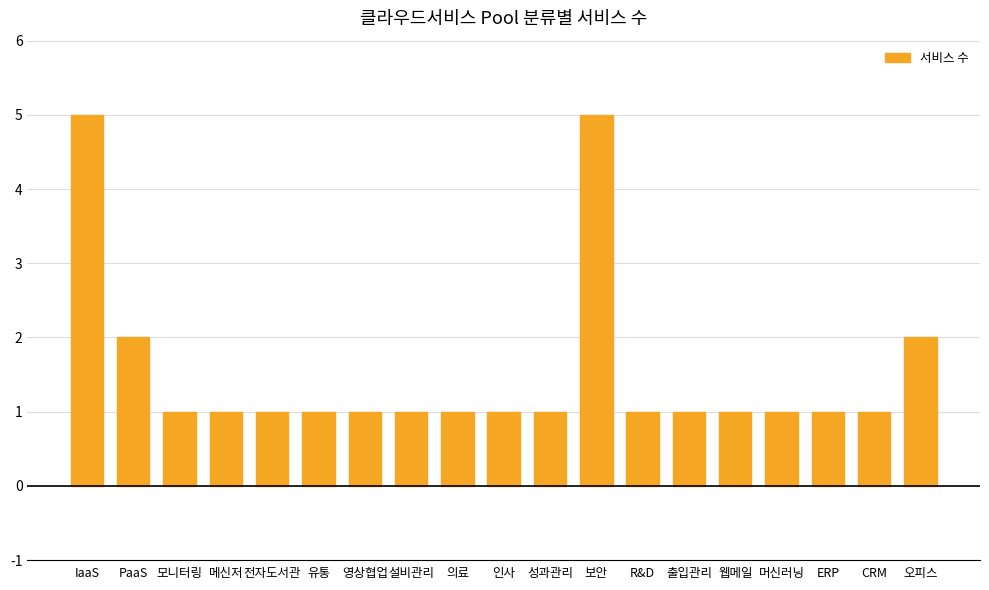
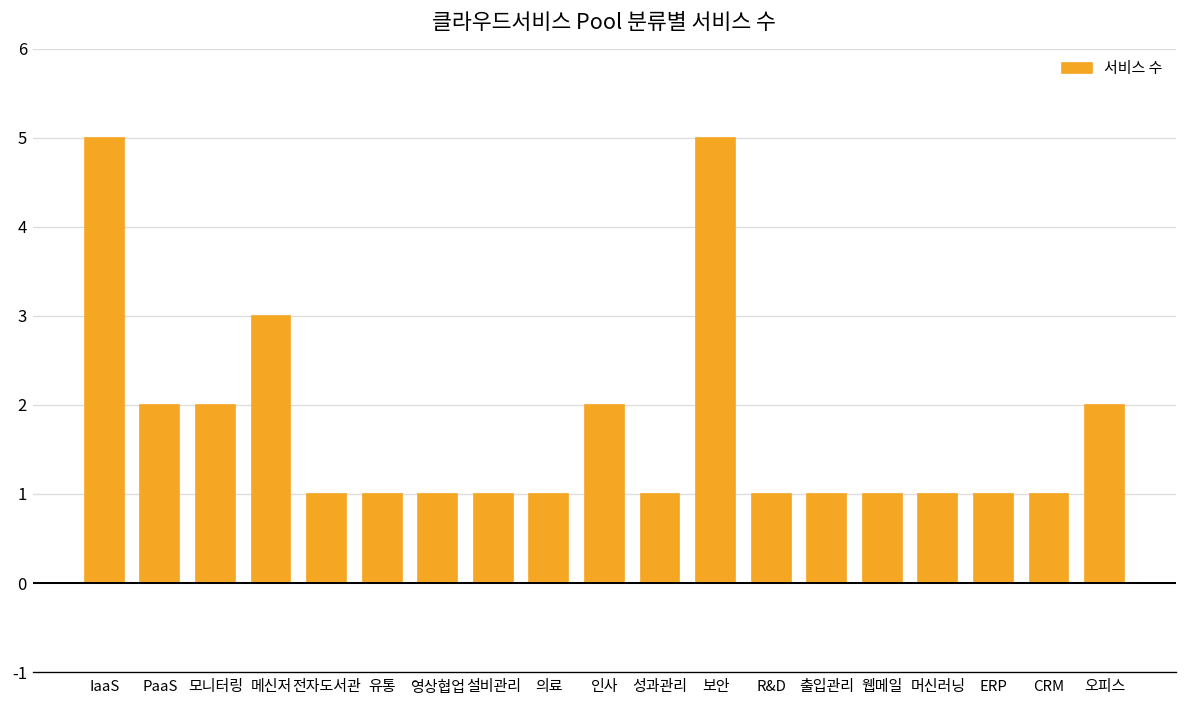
  {
    "IaaS": 5,
    "PaaS": 2,
-   "모니터링": 1,
-   "메신저": 1,
+   "모니터링": 2,
+   "메신저": 3,
    "전자도서관": 1,
    "유통": 1,
    "영상협업": 1,
    "설비관리": 1,
    "의료": 1,
-   "인사": 1,
+   "인사": 2,
    "성과관리": 1,
    "보안": 5,
    "R&D": 1,
    "출입관리": 1,
    "웹메일": 1,
    "머신러닝": 1,
    "ERP": 1,
    "CRM": 1,
    "오피스": 2
  }
